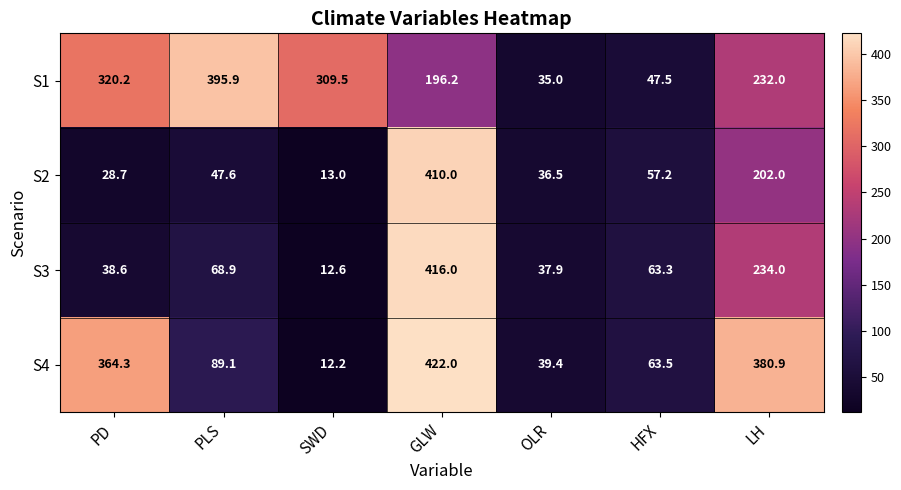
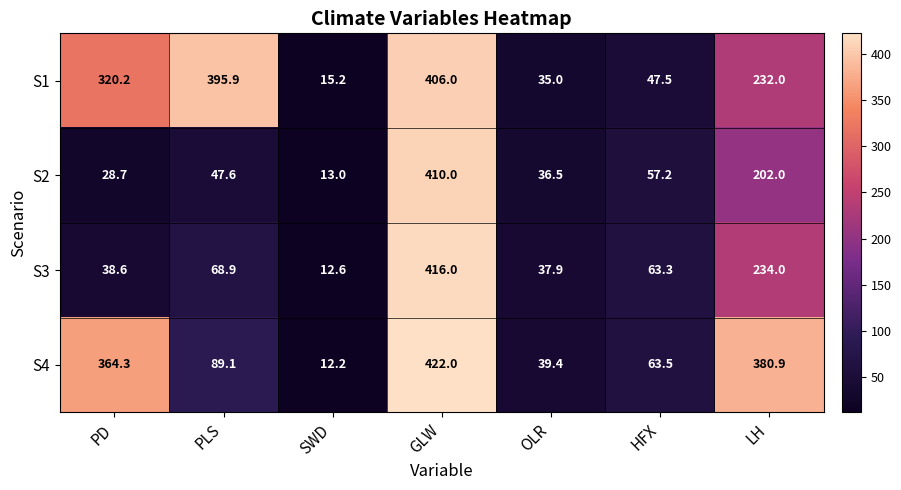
  {
    "S1": {
      "PD": 320.2,
      "PLS": 395.9,
-     "SWD": 309.5,
-     "GLW": 196.2,
+     "SWD": 15.2,
+     "GLW": 406.0,
      "OLR": 35.0,
      "HFX": 47.5,
      "LH": 232.0
    },
    "S2": {
      "PD": 28.7,
      "PLS": 47.6,
      "SWD": 13.0,
      "GLW": 410.0,
      "OLR": 36.5,
      "HFX": 57.2,
      "LH": 202.0
    },
    "S3": {
      "PD": 38.6,
      "PLS": 68.9,
      "SWD": 12.6,
      "GLW": 416.0,
      "OLR": 37.9,
      "HFX": 63.3,
      "LH": 234.0
    },
    "S4": {
      "PD": 364.3,
      "PLS": 89.1,
      "SWD": 12.2,
      "GLW": 422.0,
      "OLR": 39.4,
      "HFX": 63.5,
      "LH": 380.9
    }
  }
